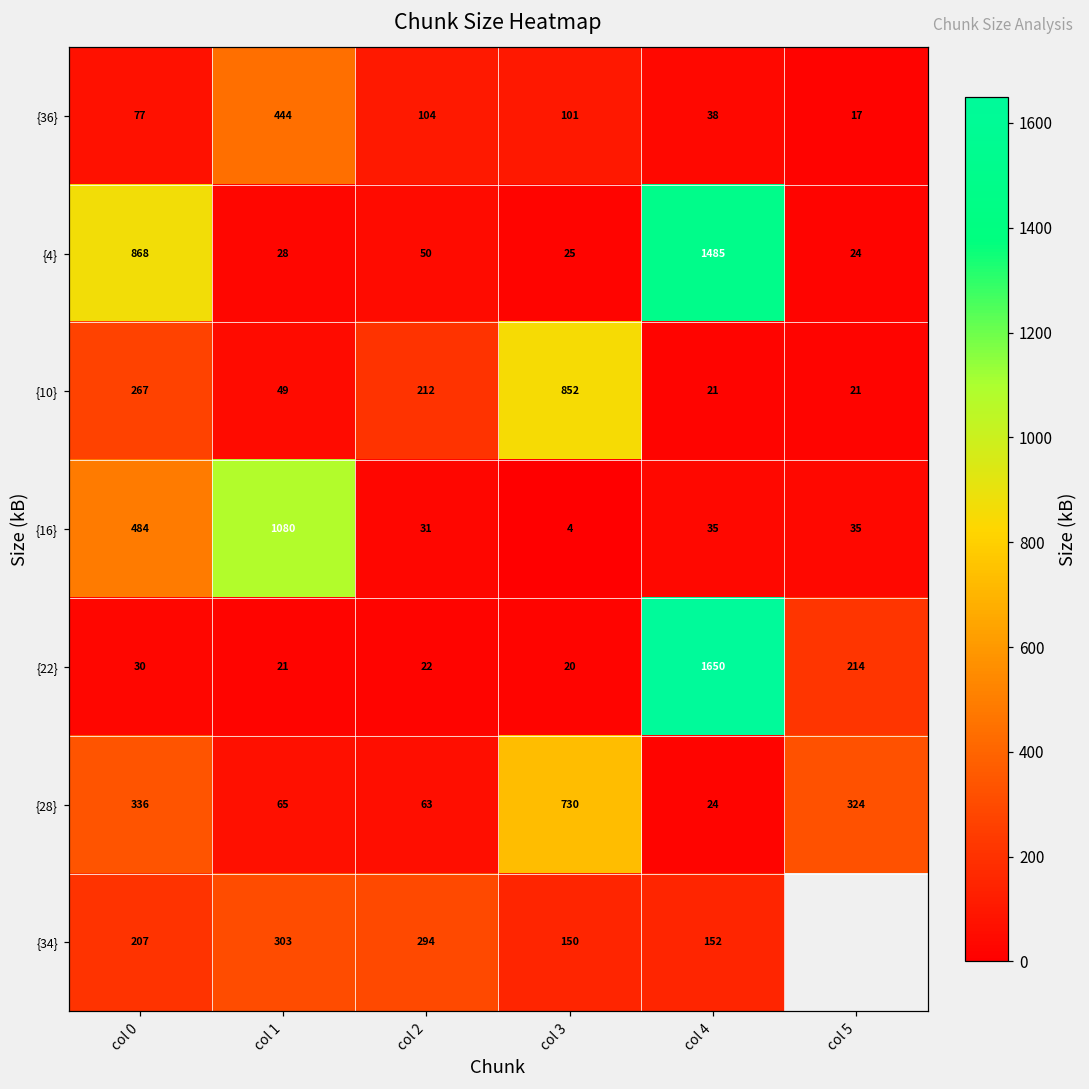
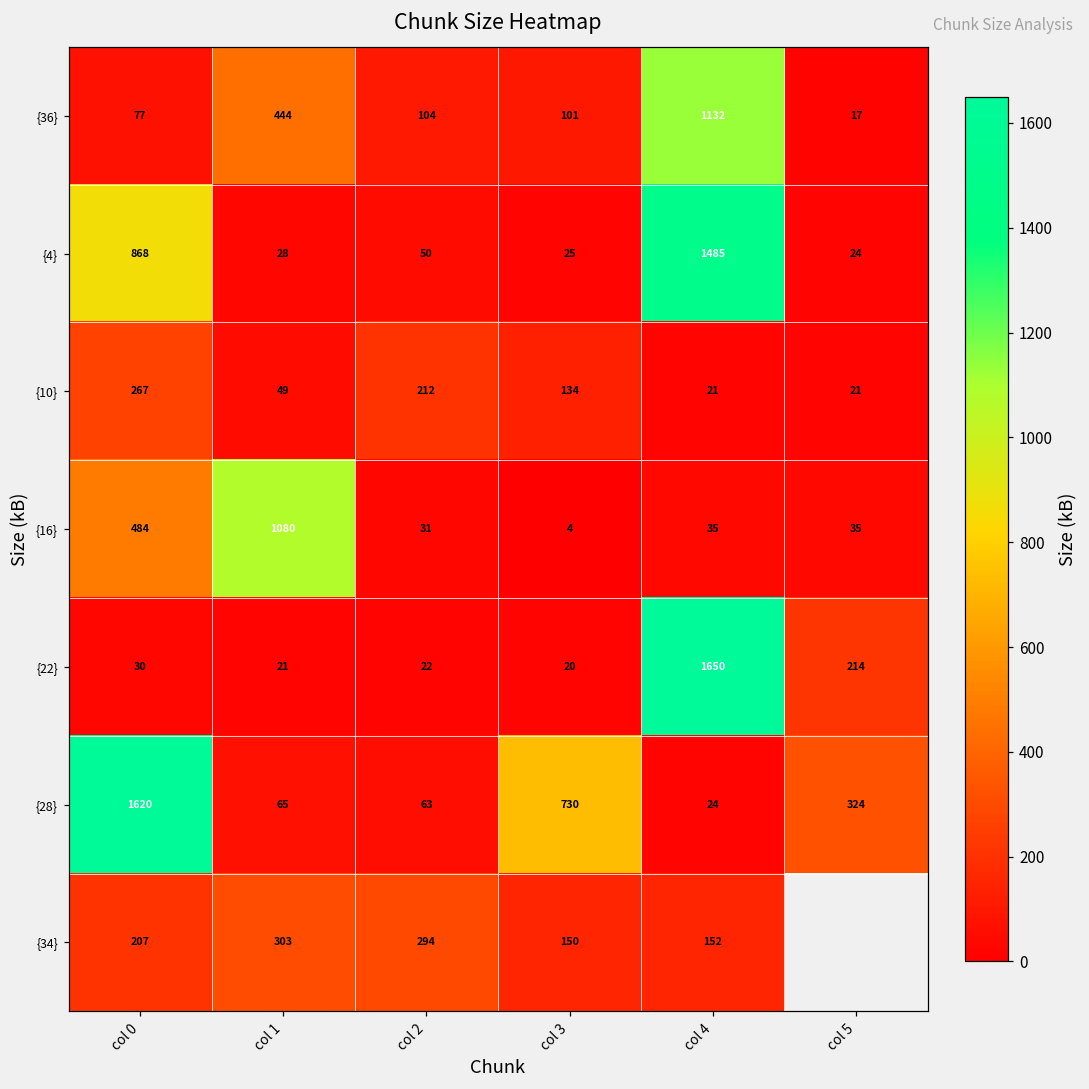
  {
    "{36}": {
      "col 0": 77,
      "col 1": 444,
      "col 2": 104,
      "col 3": 101,
-     "col 4": 38,
+     "col 4": 1132,
      "col 5": 17
    },
    "{4}": {
      "col 0": 868,
      "col 1": 28,
      "col 2": 50,
      "col 3": 25,
      "col 4": 1485,
      "col 5": 24
    },
    "{10}": {
      "col 0": 267,
      "col 1": 49,
      "col 2": 212,
-     "col 3": 852,
+     "col 3": 134,
      "col 4": 21,
      "col 5": 21
    },
    "{16}": {
      "col 0": 484,
      "col 1": 1080,
      "col 2": 31,
      "col 3": 4,
      "col 4": 35,
      "col 5": 35
    },
    "{22}": {
      "col 0": 30,
      "col 1": 21,
      "col 2": 22,
      "col 3": 20,
      "col 4": 1650,
      "col 5": 214
    },
    "{28}": {
-     "col 0": 336,
+     "col 0": 1620,
      "col 1": 65,
      "col 2": 63,
      "col 3": 730,
      "col 4": 24,
      "col 5": 324
    },
    "{34}": {
      "col 0": 207,
      "col 1": 303,
      "col 2": 294,
      "col 3": 150,
      "col 4": 152
    }
  }
